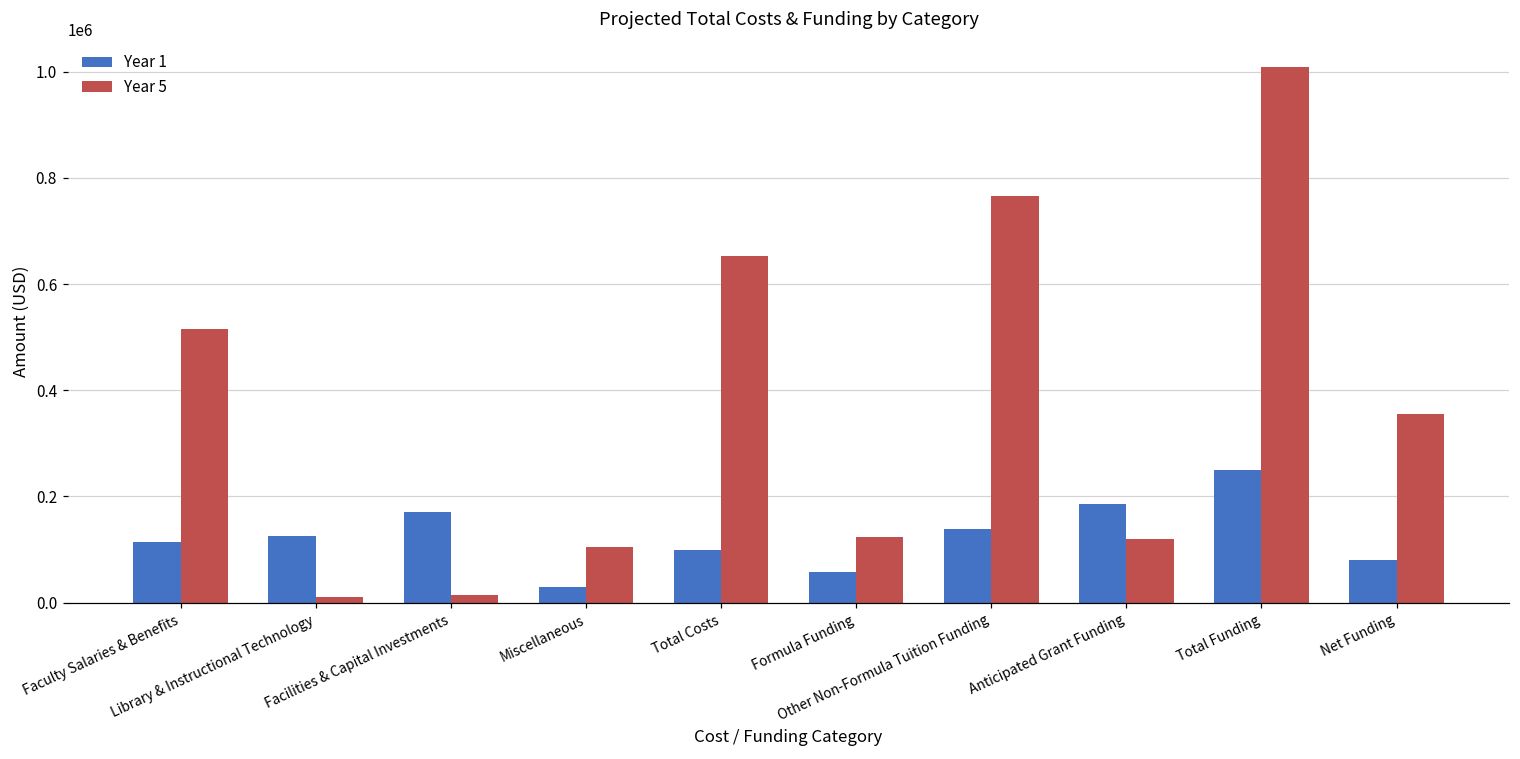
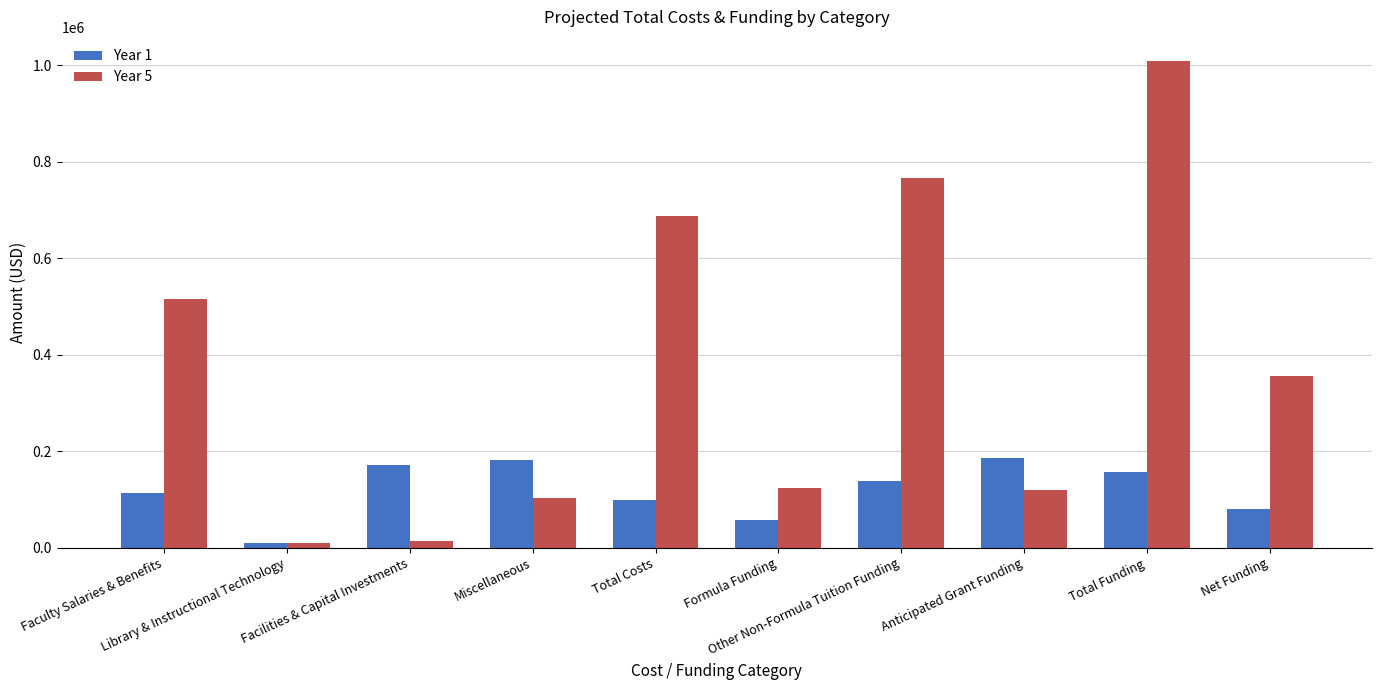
  {
    "Year 1": {
      "Faculty Salaries & Benefits": 110000,
-     "Library & Instructional Technology": 120000,
+     "Library & Instructional Technology": 10000,
      "Facilities & Capital Investments": 170000,
-     "Miscellaneous": 30000,
+     "Miscellaneous": 180000,
      "Total Costs": 100000,
      "Formula Funding": 60000,
      "Other Non-Formula Tuition Funding": 140000,
      "Anticipated Grant Funding": 190000,
-     "Total Funding": 250000,
+     "Total Funding": 160000,
      "Net Funding": 80000
    },
    "Year 5": {
      "Faculty Salaries & Benefits": 520000,
      "Library & Instructional Technology": 10000,
      "Facilities & Capital Investments": 20000,
      "Miscellaneous": 100000,
-     "Total Costs": 650000,
+     "Total Costs": 690000,
      "Formula Funding": 120000,
      "Other Non-Formula Tuition Funding": 770000,
      "Anticipated Grant Funding": 120000,
      "Total Funding": 1010000,
      "Net Funding": 360000
    }
  }
